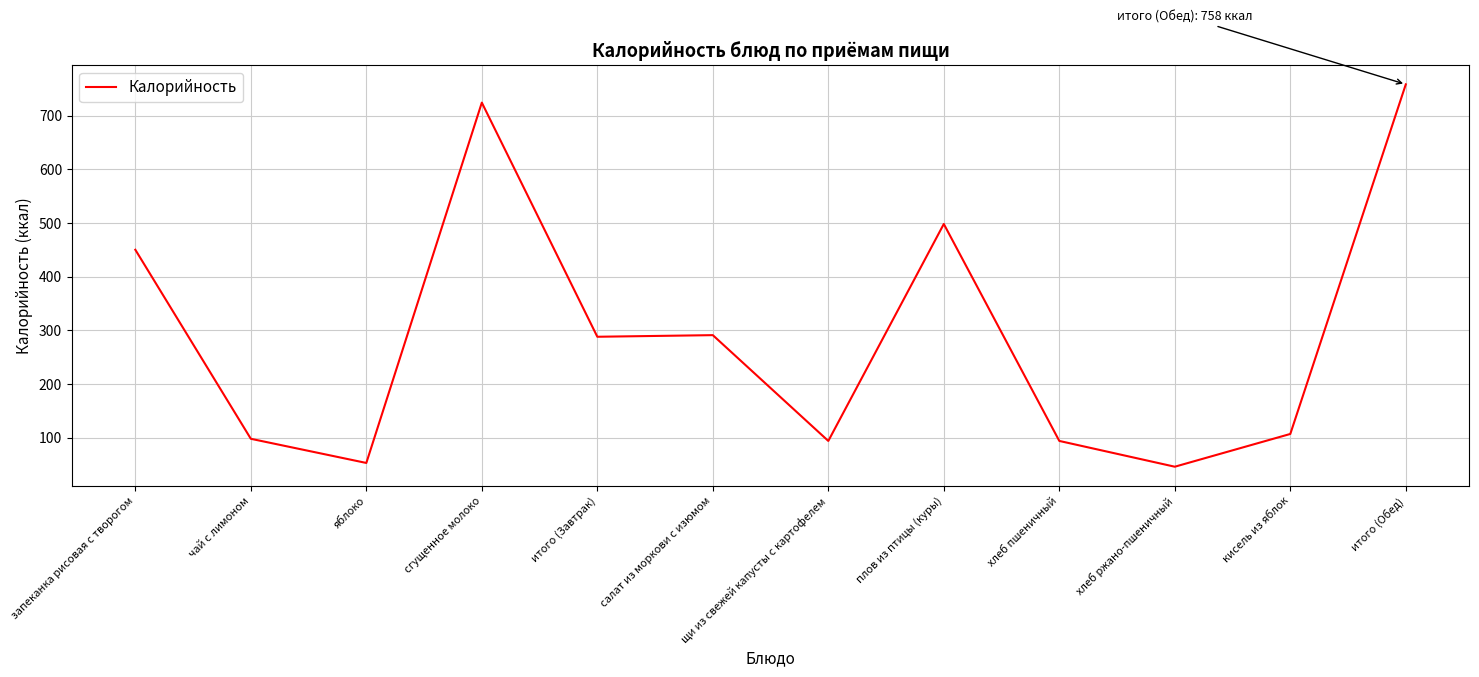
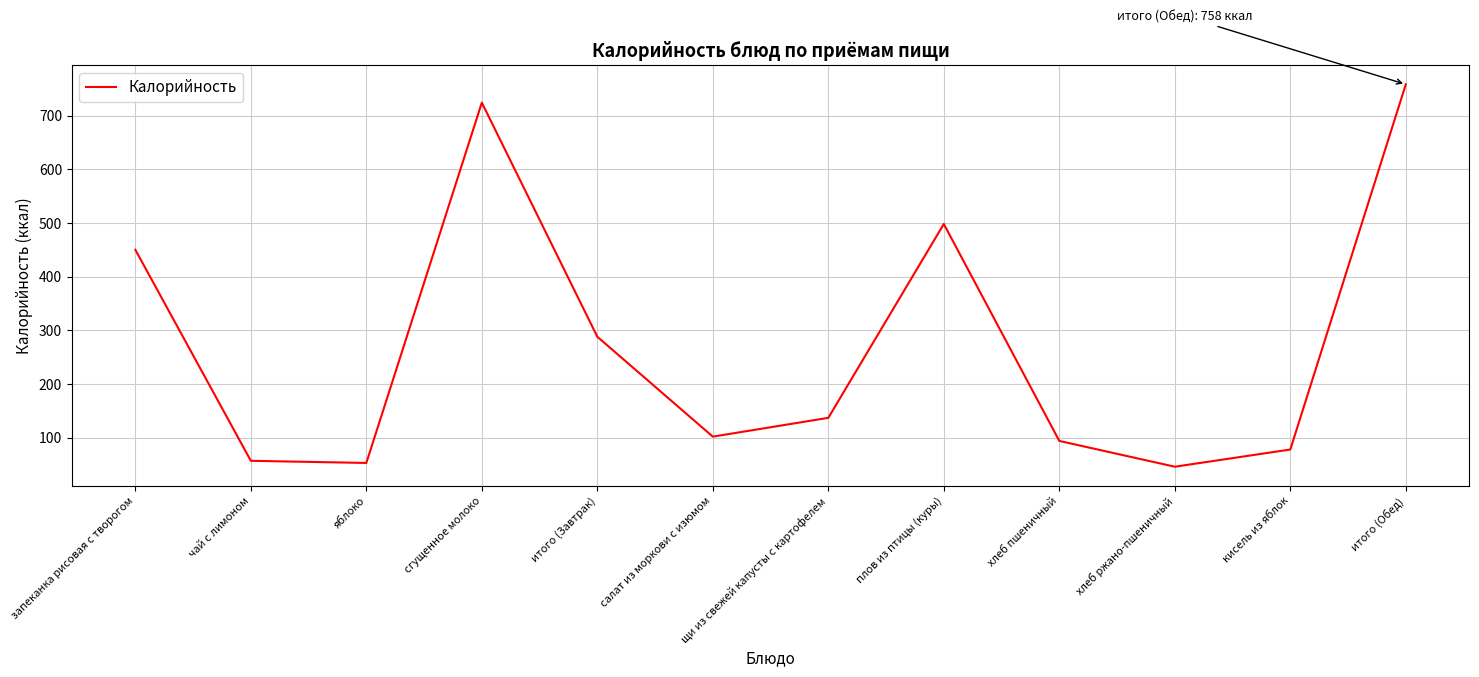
  {
    "запеканка рисовая с творогом": 450,
-   "чай с лимоном": 100,
+   "чай с лимоном": 60,
    "яблоко": 50,
    "сгущенное молоко": 720,
    "итого (Завтрак)": 290,
-   "салат из моркови с изюмом": 290,
-   "щи из свежей капусты с картофелем": 90,
+   "салат из моркови с изюмом": 100,
+   "щи из свежей капусты с картофелем": 140,
    "плов из птицы (куры)": 500,
    "хлеб пшеничный": 90,
    "хлеб ржано-пшеничный": 50,
-   "кисель из яблок": 110
+   "кисель из яблок": 80
  }
